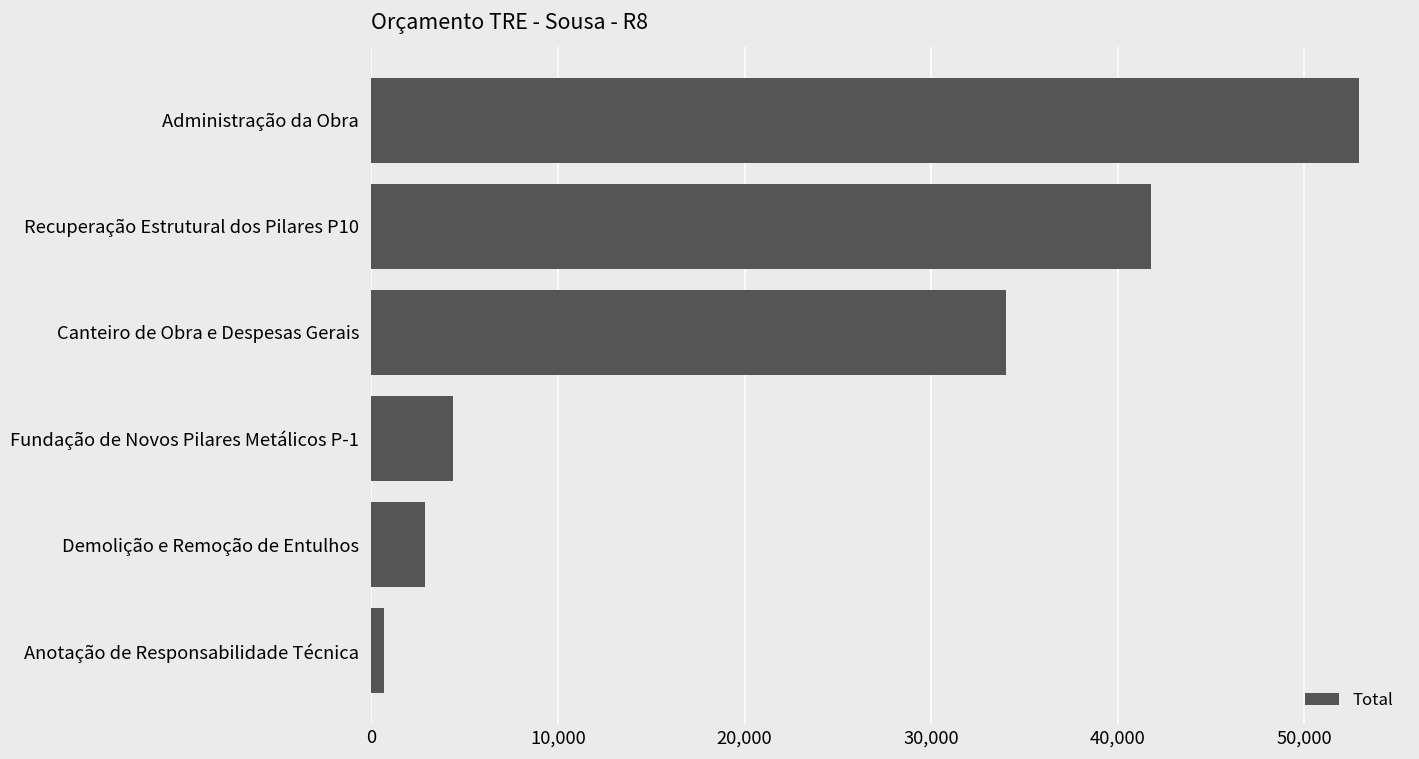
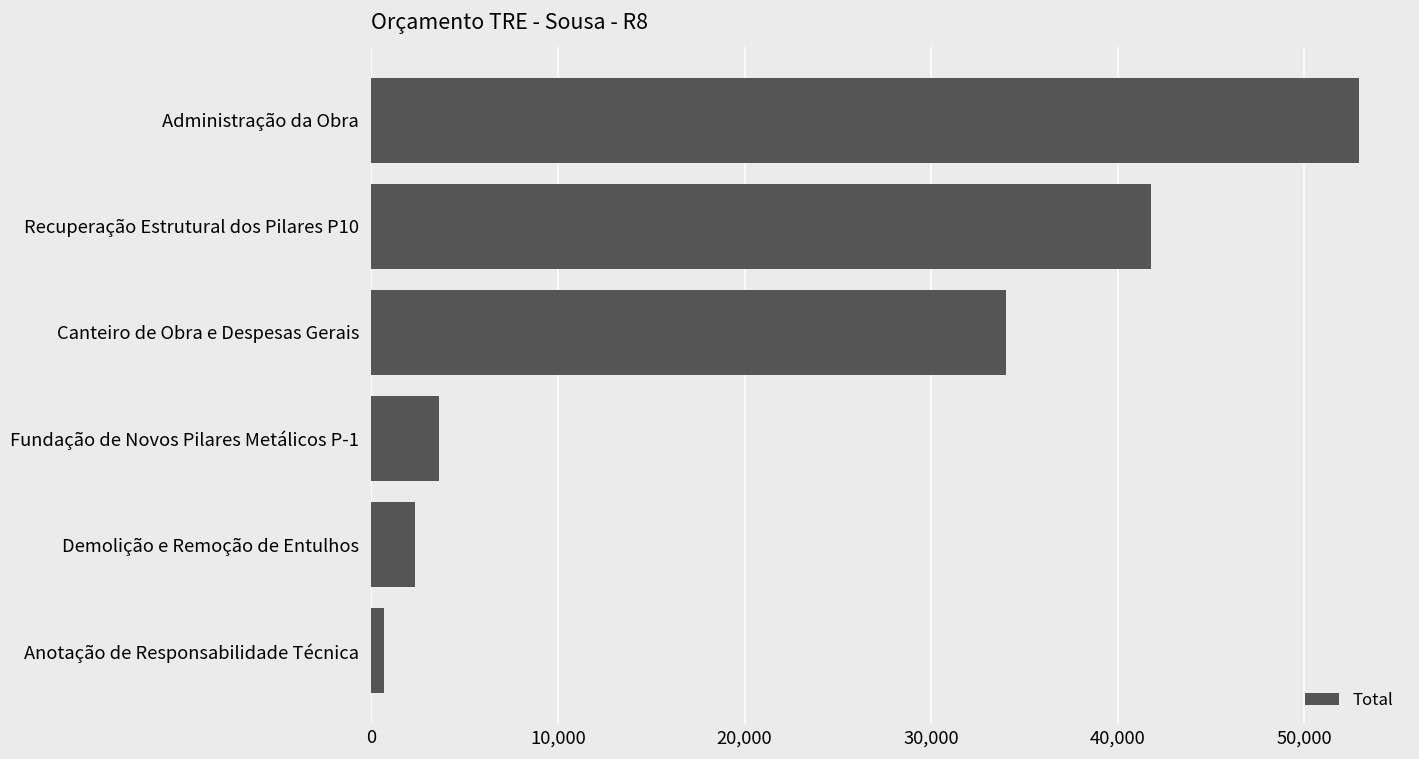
  {
    "Administração da Obra": "52,900",
    "Recuperação Estrutural dos Pilares P10": "41,800",
    "Canteiro de Obra e Despesas Gerais": "34,000",
-   "Fundação de Novos Pilares Metálicos P-1": "4,400",
-   "Demolição e Remoção de Entulhos": "2,900",
+   "Fundação de Novos Pilares Metálicos P-1": "3,600",
+   "Demolição e Remoção de Entulhos": "2,400",
    "Anotação de Responsabilidade Técnica": "700"
  }
